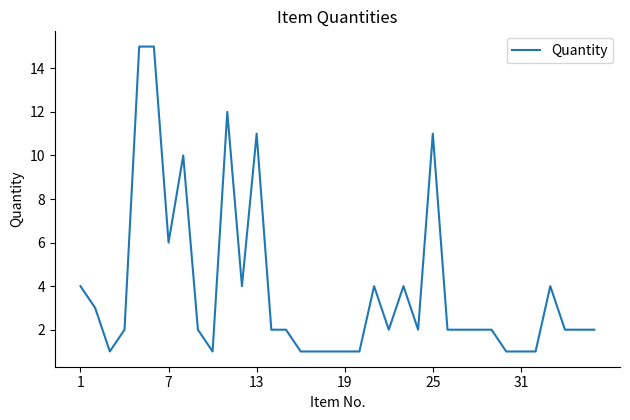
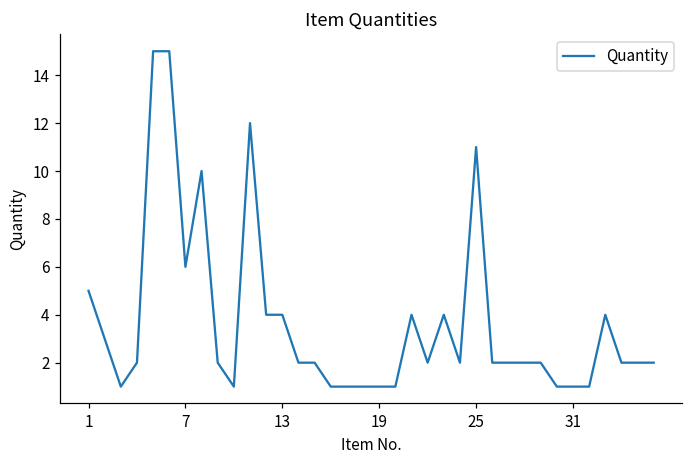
  {
-   "1": 4,
+   "1": 5,
    "7": 6,
-   "13": 11,
+   "13": 4,
    "19": 1,
    "25": 11,
    "31": 1
  }
